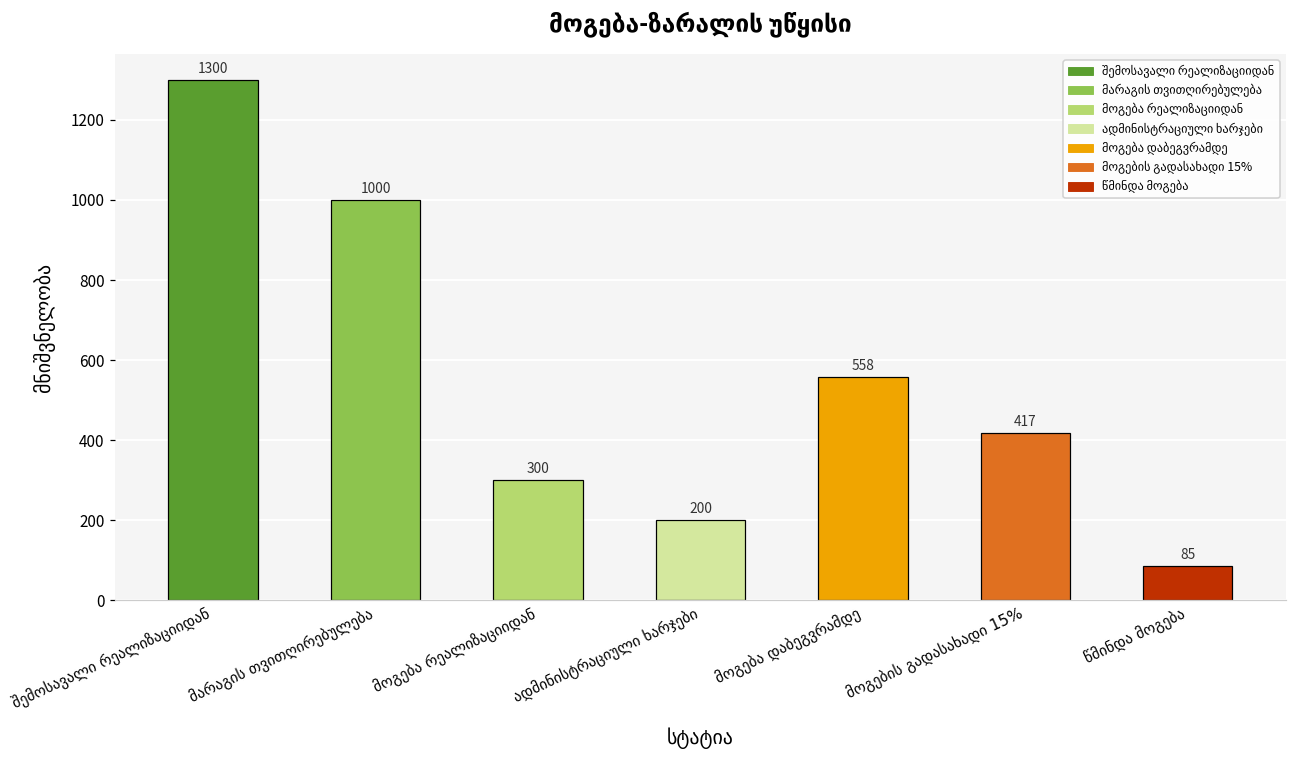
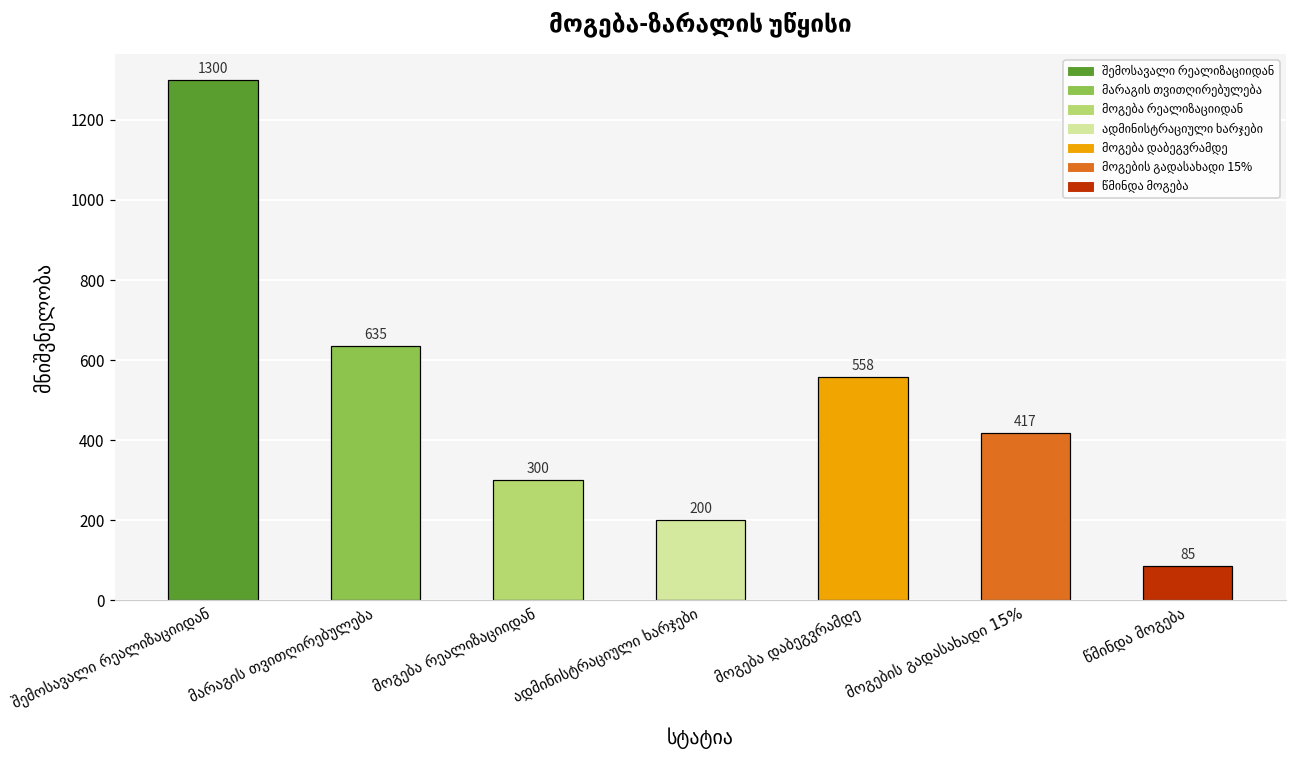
  {
    "შემოსავალი რეალიზაციიდან": 1300,
-   "მარაგის თვითღირებულება": 1000,
+   "მარაგის თვითღირებულება": 635,
    "მოგება რეალიზაციიდან": 300,
    "ადმინისტრაციული ხარჯები": 200,
    "მოგება დაბეგვრამდე": 558,
    "მოგების გადასახადი 15%": 417,
    "წმინდა მოგება": 85
  }
